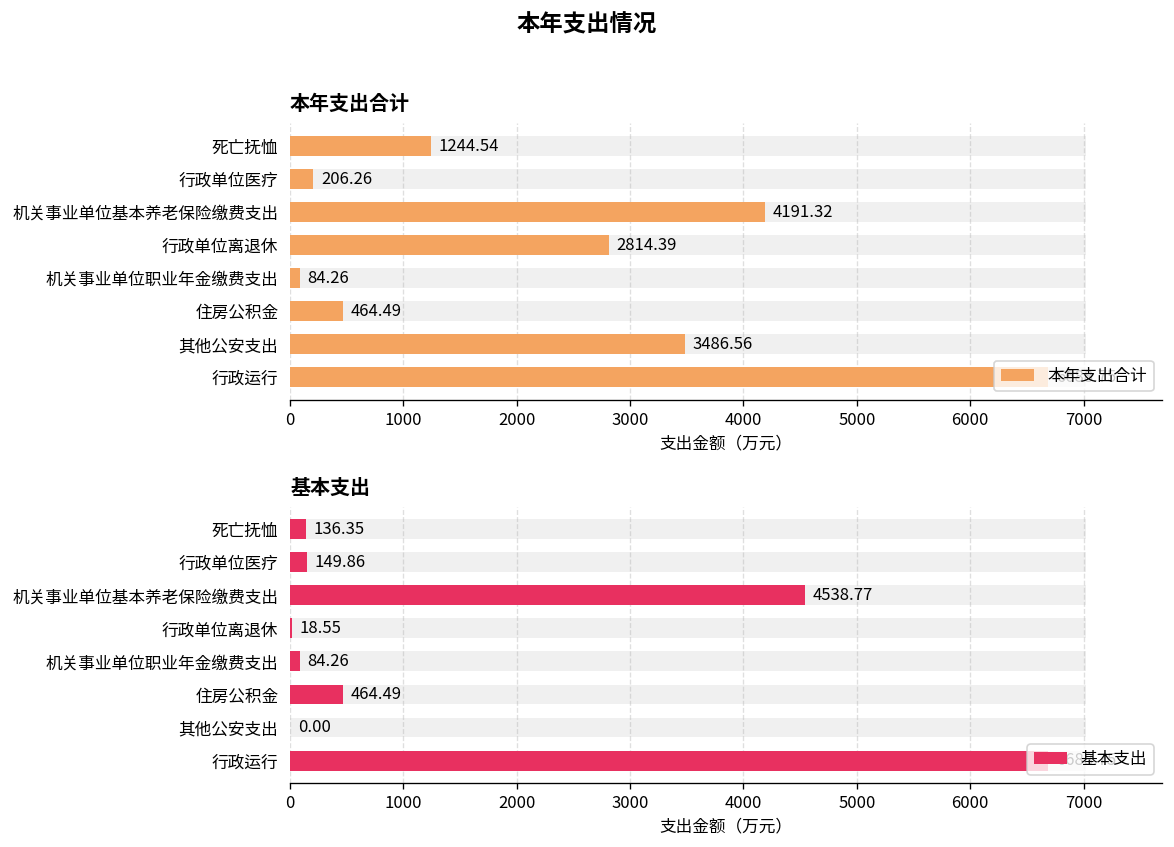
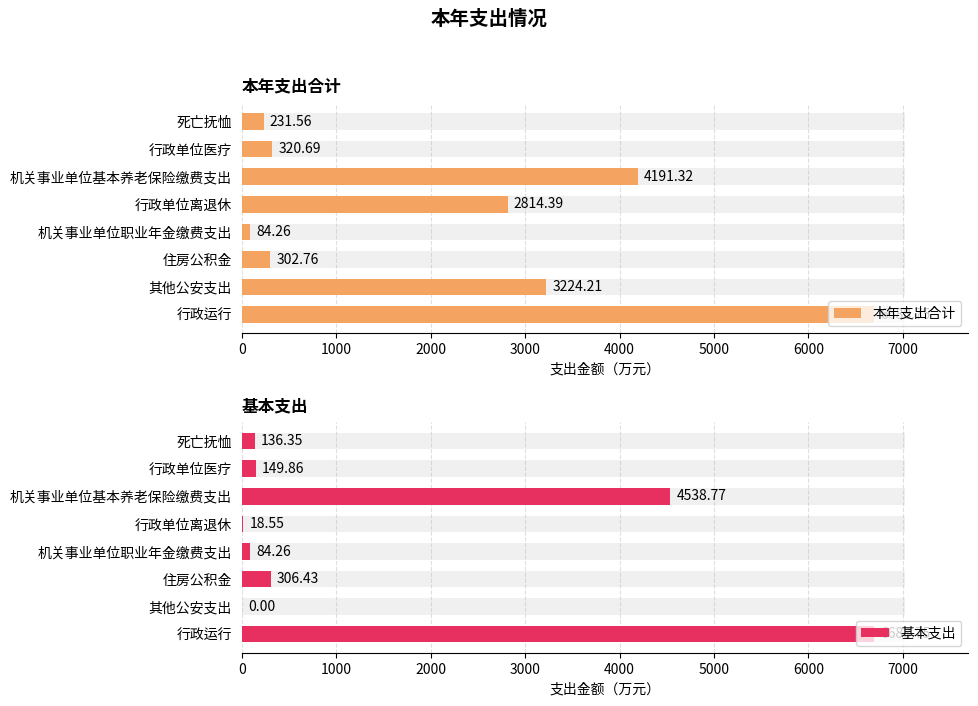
  {
    "本年支出合计": {
      "本年支出合计": {
-       "死亡抚恤": 1244.54,
-       "行政单位医疗": 206.26,
-       "住房公积金": 464.49,
-       "其他公安支出": 3486.56
+       "死亡抚恤": 231.56,
+       "行政单位医疗": 320.69,
+       "住房公积金": 302.76,
+       "其他公安支出": 3224.21
      }
    },
    "基本支出": {
      "基本支出": {
        "行政单位离退休": 18.55,
-       "住房公积金": 464.49,
+       "住房公积金": 306.43,
        "其他公安支出": 0.00
      }
    }
  }
